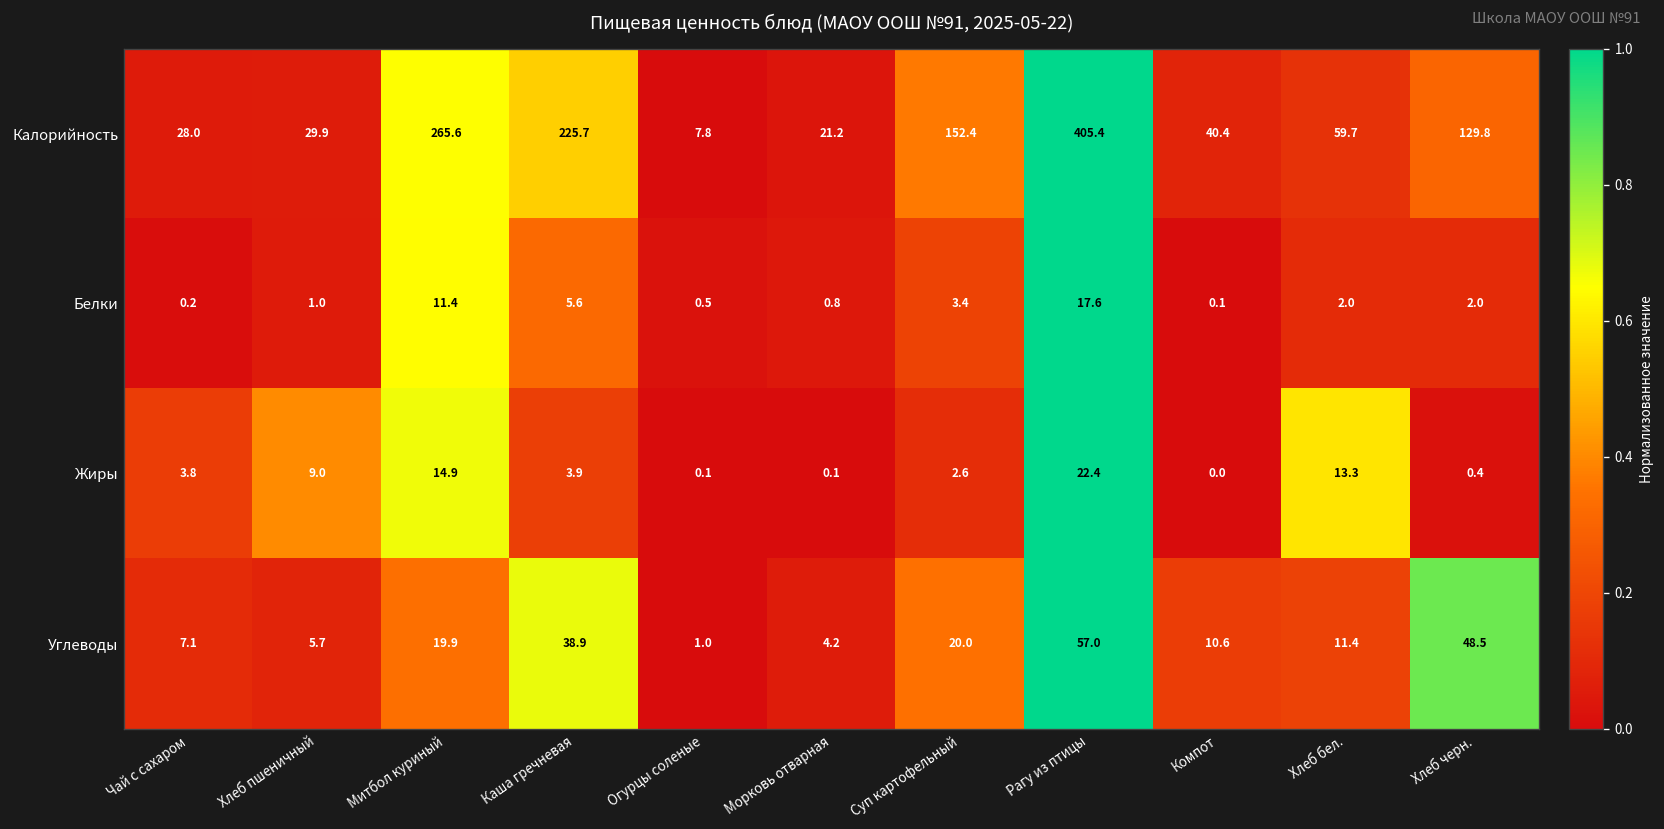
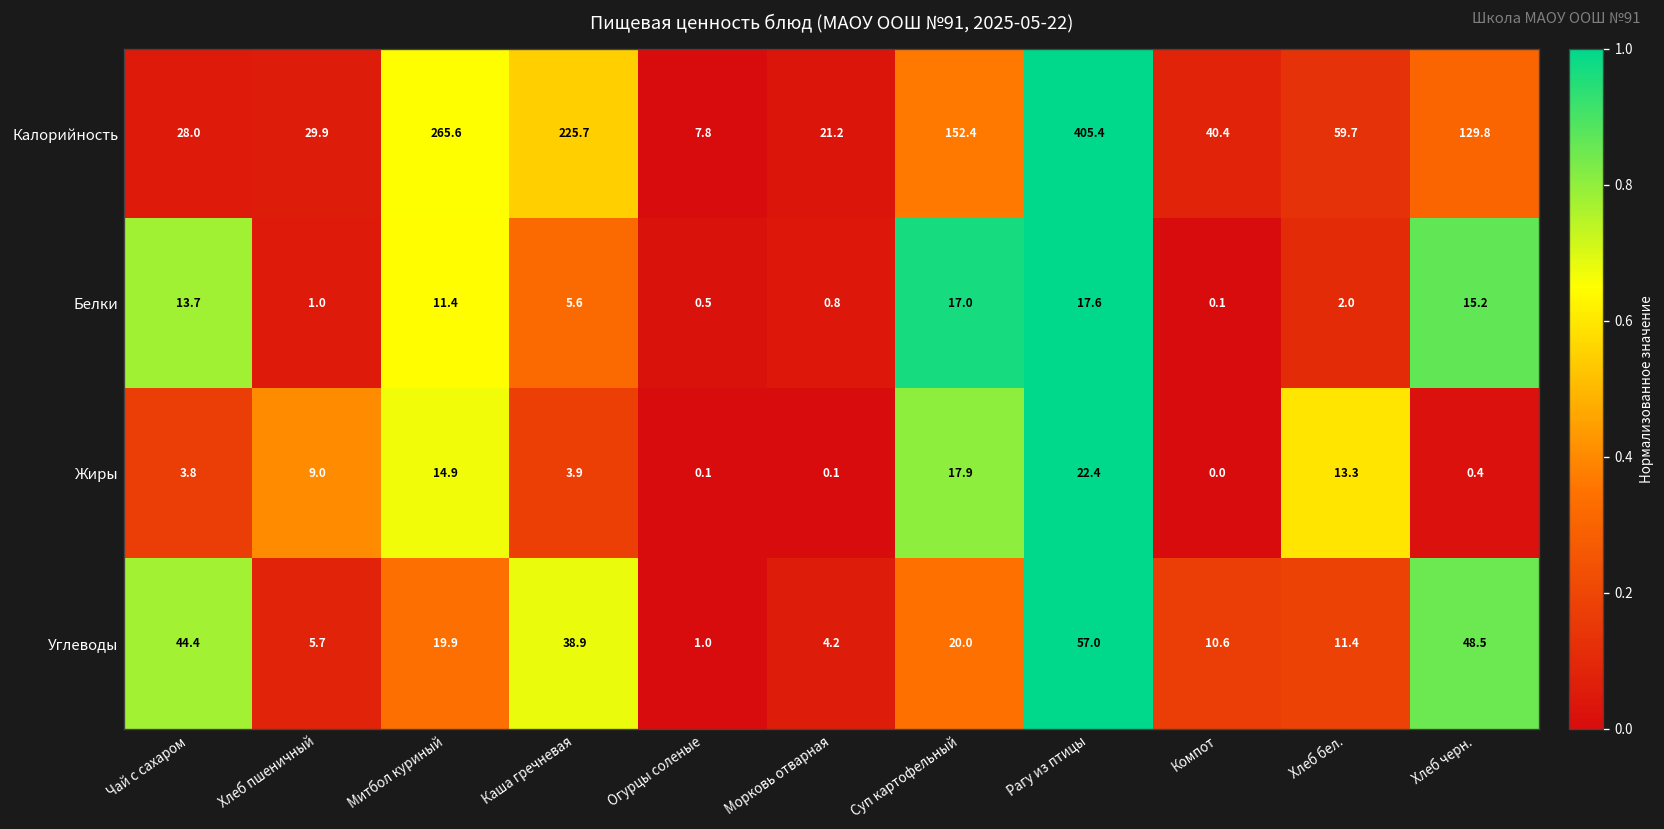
  {
    "Калорийность": {
      "Чай с сахаром": 28.0,
      "Хлеб пшеничный": 29.9,
      "Митбол куриный": 265.6,
      "Каша гречневая": 225.7,
      "Огурцы соленые": 7.8,
      "Морковь отварная": 21.2,
      "Суп картофельный": 152.4,
      "Рагу из птицы": 405.4,
      "Компот": 40.4,
      "Хлеб бел.": 59.7,
      "Хлеб черн.": 129.8
    },
    "Белки": {
-     "Чай с сахаром": 0.2,
+     "Чай с сахаром": 13.7,
      "Хлеб пшеничный": 1.0,
      "Митбол куриный": 11.4,
      "Каша гречневая": 5.6,
      "Огурцы соленые": 0.5,
      "Морковь отварная": 0.8,
-     "Суп картофельный": 3.4,
+     "Суп картофельный": 17.0,
      "Рагу из птицы": 17.6,
      "Компот": 0.1,
      "Хлеб бел.": 2.0,
-     "Хлеб черн.": 2.0
+     "Хлеб черн.": 15.2
    },
    "Жиры": {
      "Чай с сахаром": 3.8,
      "Хлеб пшеничный": 9.0,
      "Митбол куриный": 14.9,
      "Каша гречневая": 3.9,
      "Огурцы соленые": 0.1,
      "Морковь отварная": 0.1,
-     "Суп картофельный": 2.6,
+     "Суп картофельный": 17.9,
      "Рагу из птицы": 22.4,
      "Компот": 0.0,
      "Хлеб бел.": 13.3,
      "Хлеб черн.": 0.4
    },
    "Углеводы": {
-     "Чай с сахаром": 7.1,
+     "Чай с сахаром": 44.4,
      "Хлеб пшеничный": 5.7,
      "Митбол куриный": 19.9,
      "Каша гречневая": 38.9,
      "Огурцы соленые": 1.0,
      "Морковь отварная": 4.2,
      "Суп картофельный": 20.0,
      "Рагу из птицы": 57.0,
      "Компот": 10.6,
      "Хлеб бел.": 11.4,
      "Хлеб черн.": 48.5
    }
  }
